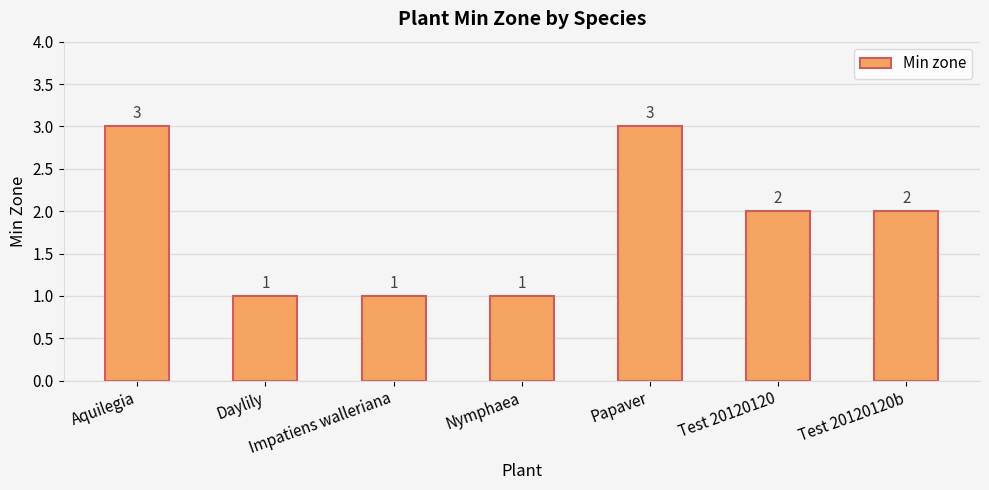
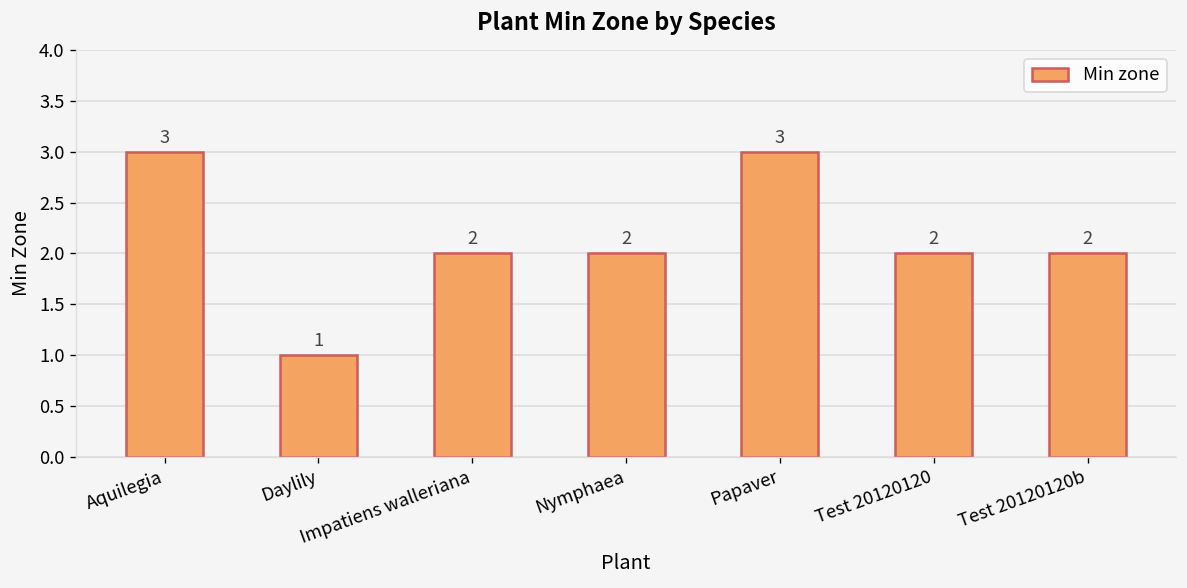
  {
    "Aquilegia": 3,
    "Daylily": 1,
-   "Impatiens walleriana": 1,
-   "Nymphaea": 1,
+   "Impatiens walleriana": 2,
+   "Nymphaea": 2,
    "Papaver": 3,
    "Test 20120120": 2,
    "Test 20120120b": 2
  }
